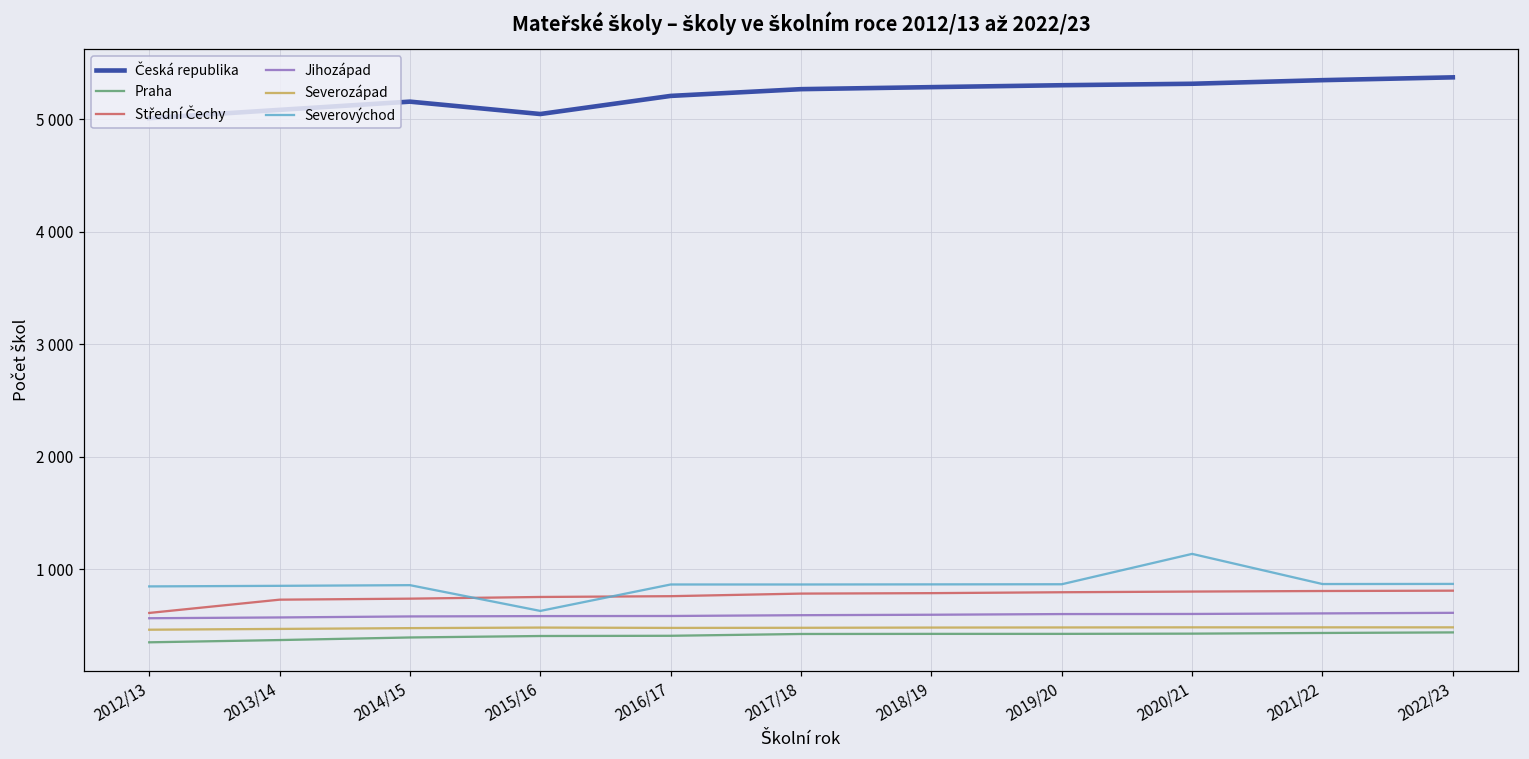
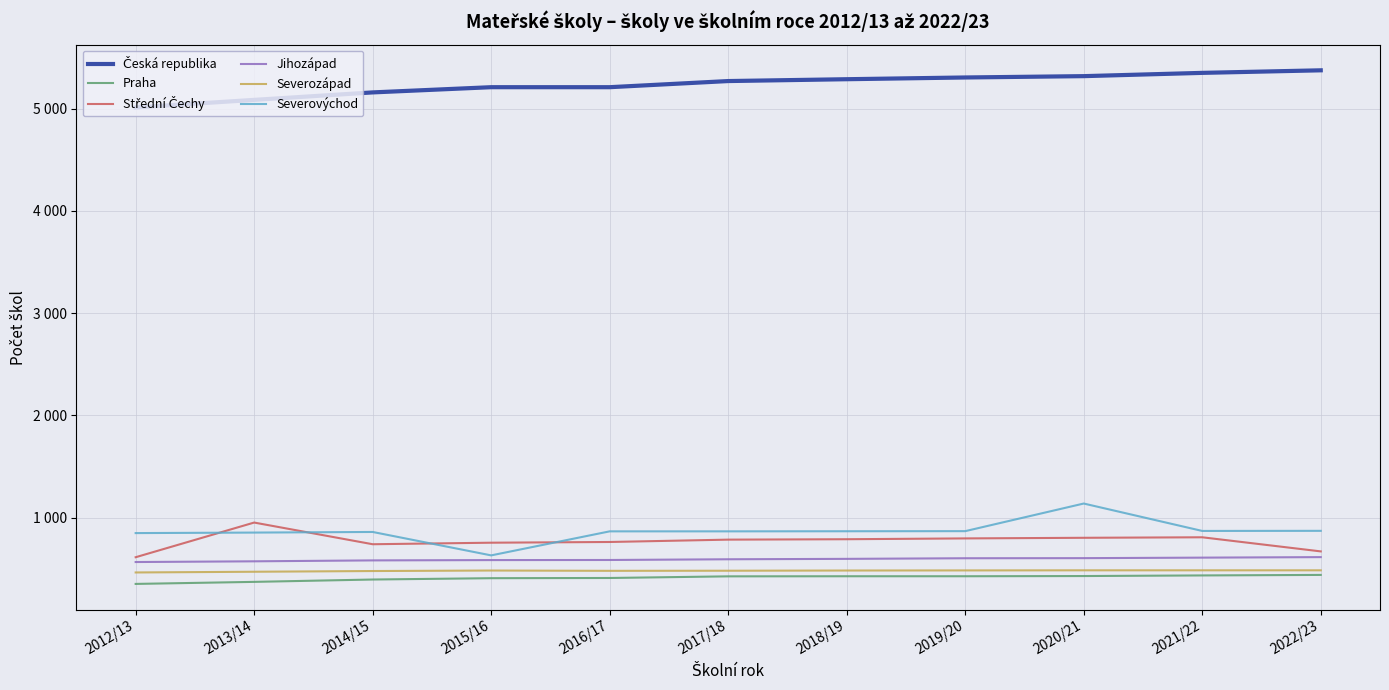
  {
    "Česká republika": {
      "2014/15": 5160,
-     "2015/16": 5050,
+     "2015/16": 5210,
      "2016/17": 5210,
      "2017/18": 5270,
      "2018/19": 5290,
      "2019/20": 5300,
      "2020/21": 5320,
      "2021/22": 5350,
      "2022/23": 5370
    },
    "Praha": {
      "2012/13": 350,
      "2013/14": 370,
      "2014/15": 400,
      "2015/16": 410,
      "2016/17": 410,
      "2017/18": 430,
      "2018/19": 430,
      "2019/20": 430,
      "2020/21": 430,
      "2021/22": 440,
      "2022/23": 440
    },
    "Střední Čechy": {
      "2012/13": 610,
-     "2013/14": 730,
+     "2013/14": 950,
      "2014/15": 740,
      "2015/16": 760,
      "2016/17": 760,
      "2017/18": 790,
      "2018/19": 790,
      "2019/20": 800,
      "2020/21": 800,
      "2021/22": 810,
-     "2022/23": 810
+     "2022/23": 670
    },
    "Jihozápad": {
      "2012/13": 570,
      "2013/14": 570,
      "2014/15": 580,
      "2015/16": 590,
      "2016/17": 590,
      "2017/18": 590,
      "2018/19": 600,
      "2019/20": 600,
      "2020/21": 600,
      "2021/22": 610,
      "2022/23": 610
    },
    "Severozápad": {
      "2012/13": 460,
      "2013/14": 470,
      "2014/15": 480,
      "2015/16": 480,
      "2016/17": 480,
      "2017/18": 480,
      "2018/19": 480,
      "2019/20": 480,
      "2020/21": 490,
      "2021/22": 490,
      "2022/23": 490
    },
    "Severovýchod": {
      "2012/13": 850,
      "2013/14": 850,
      "2014/15": 860,
      "2015/16": 630,
      "2016/17": 870,
      "2017/18": 870,
      "2018/19": 870,
      "2019/20": 870,
      "2020/21": 1140,
      "2021/22": 870,
      "2022/23": 870
    }
  }
